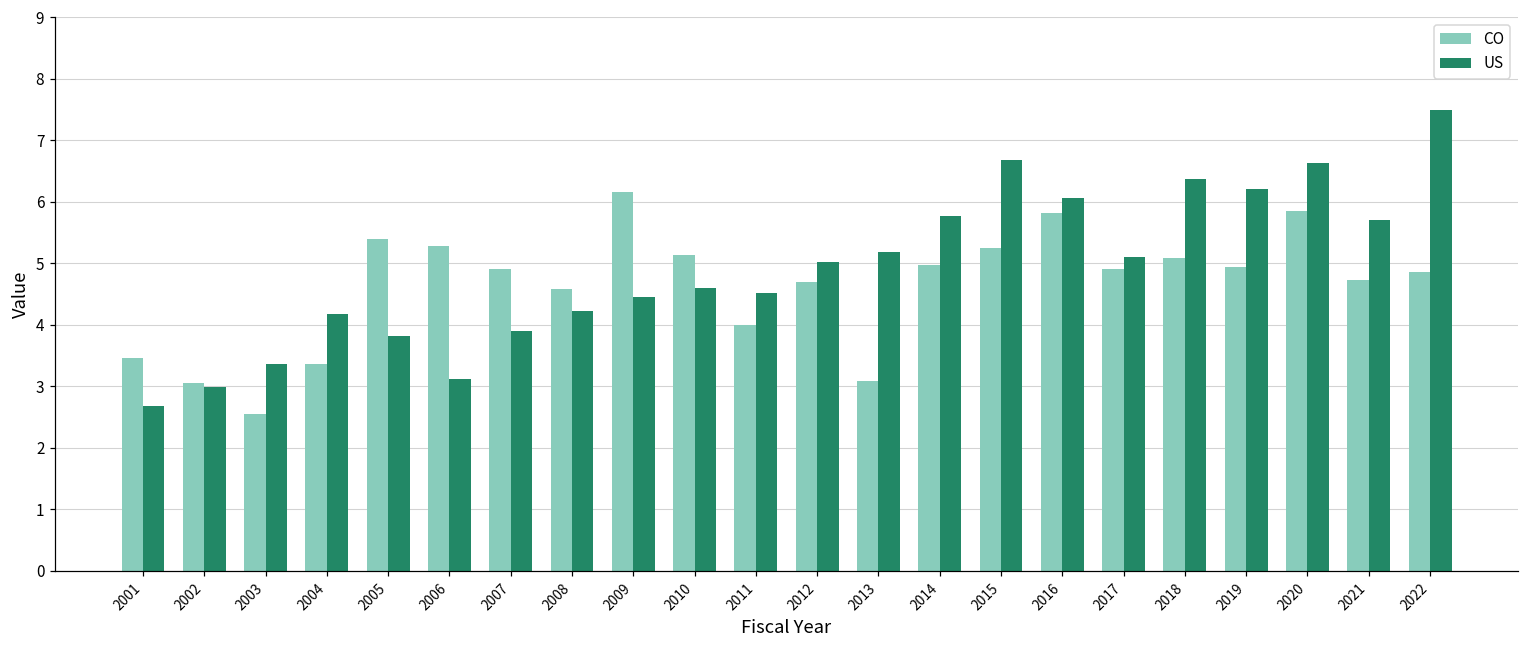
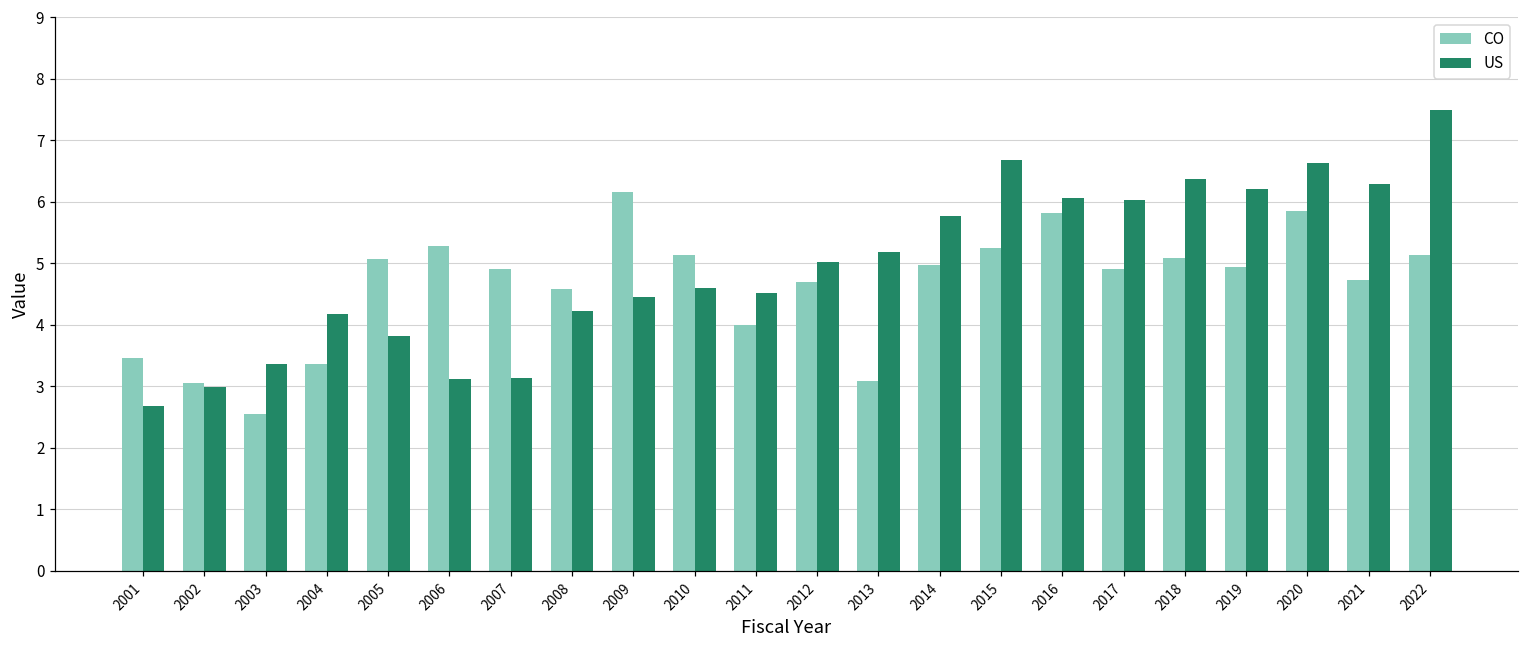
  {
    "CO": {
      "2001": 3.5,
      "2002": 3.1,
      "2003": 2.5,
      "2004": 3.4,
-     "2005": 5.4,
+     "2005": 5.1,
      "2006": 5.3,
      "2007": 4.9,
      "2008": 4.6,
      "2009": 6.2,
      "2010": 5.1,
      "2011": 4.0,
      "2012": 4.7,
      "2013": 3.1,
      "2014": 5.0,
      "2015": 5.2,
      "2016": 5.8,
      "2017": 4.9,
      "2018": 5.1,
      "2019": 4.9,
      "2020": 5.9,
      "2021": 4.7,
-     "2022": 4.9
+     "2022": 5.1
    },
    "US": {
      "2001": 2.7,
      "2002": 3.0,
      "2003": 3.4,
      "2004": 4.2,
      "2005": 3.8,
      "2006": 3.1,
-     "2007": 3.9,
+     "2007": 3.1,
      "2008": 4.2,
      "2009": 4.4,
      "2010": 4.6,
      "2011": 4.5,
      "2012": 5.0,
      "2013": 5.2,
      "2014": 5.8,
      "2015": 6.7,
      "2016": 6.1,
-     "2017": 5.1,
+     "2017": 6.0,
      "2018": 6.4,
      "2019": 6.2,
      "2020": 6.6,
-     "2021": 5.7,
+     "2021": 6.3,
      "2022": 7.5
    }
  }
